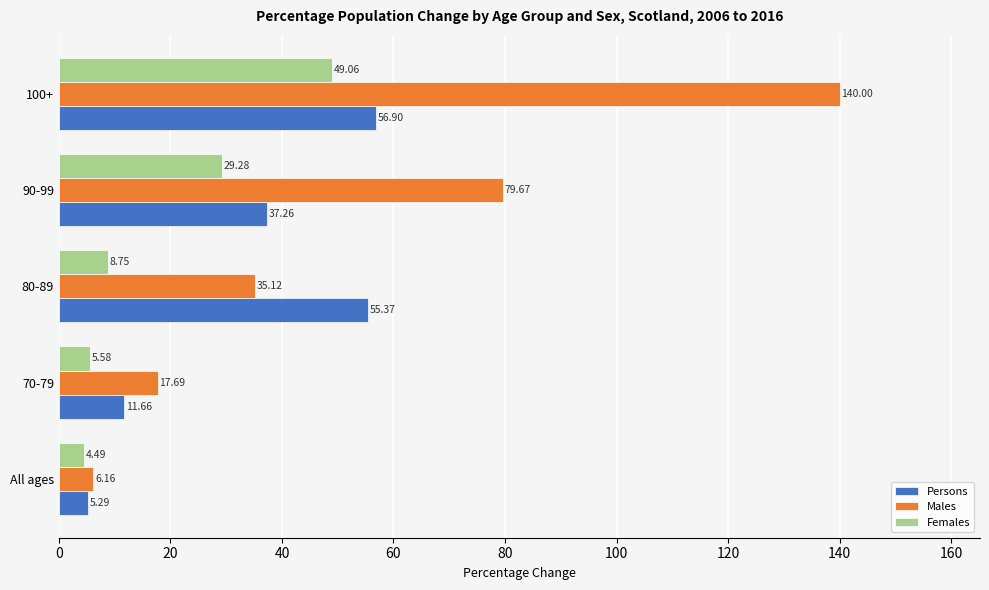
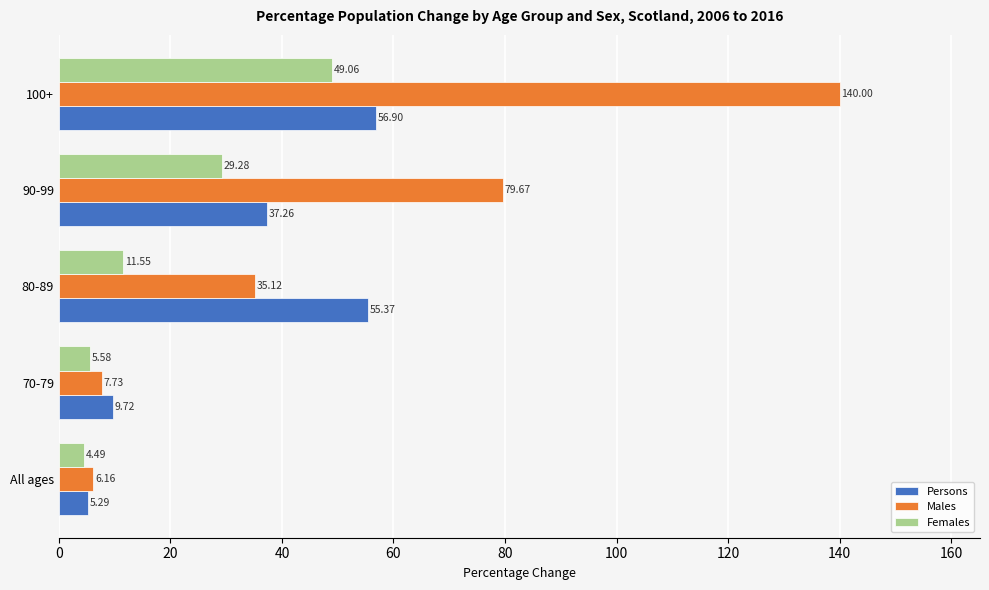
  {
    "Persons": {
      "100+": 56.90,
      "90-99": 37.26,
      "80-89": 55.37,
-     "70-79": 11.66,
+     "70-79": 9.72,
      "All ages": 5.29
    },
    "Males": {
      "100+": 140.00,
      "90-99": 79.67,
      "80-89": 35.12,
-     "70-79": 17.69,
+     "70-79": 7.73,
      "All ages": 6.16
    },
    "Females": {
      "100+": 49.06,
      "90-99": 29.28,
-     "80-89": 8.75,
+     "80-89": 11.55,
      "70-79": 5.58,
      "All ages": 4.49
    }
  }
